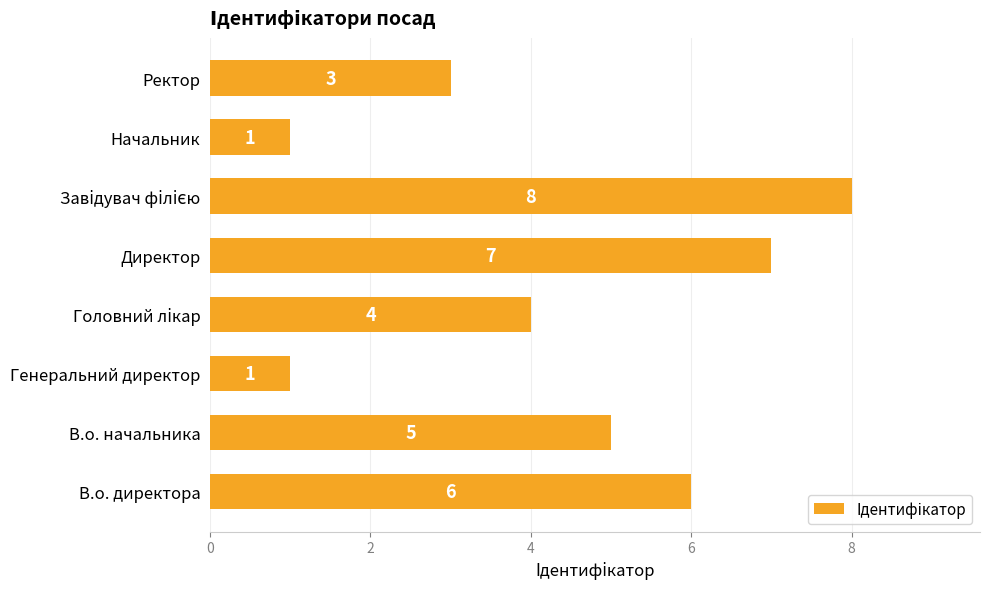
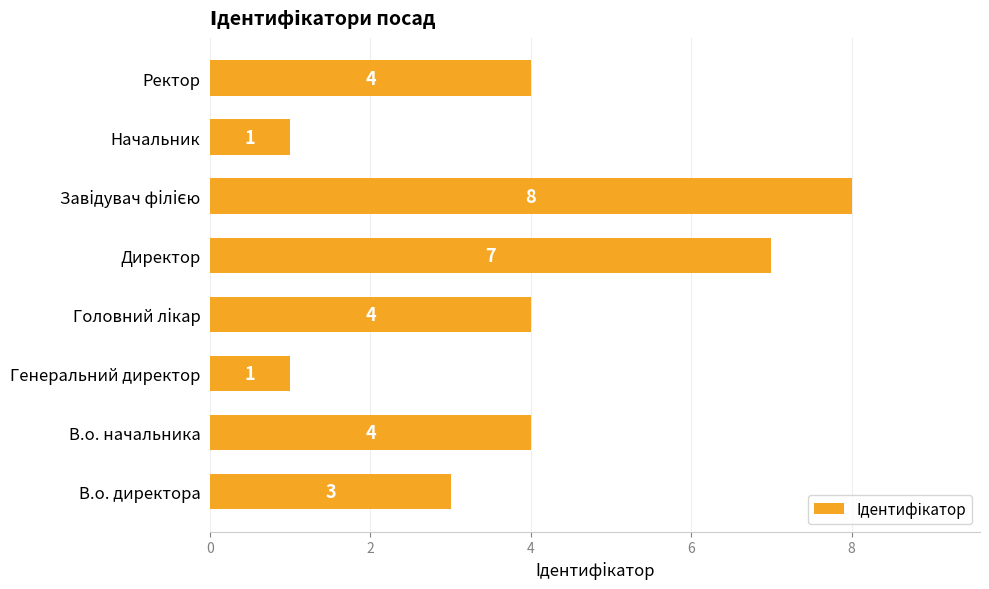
  {
-   "Ректор": 3,
+   "Ректор": 4,
    "Начальник": 1,
    "Завідувач філією": 8,
    "Директор": 7,
    "Головний лікар": 4,
    "Генеральний директор": 1,
-   "В.о. начальника": 5,
-   "В.о. директора": 6
+   "В.о. начальника": 4,
+   "В.о. директора": 3
  }
